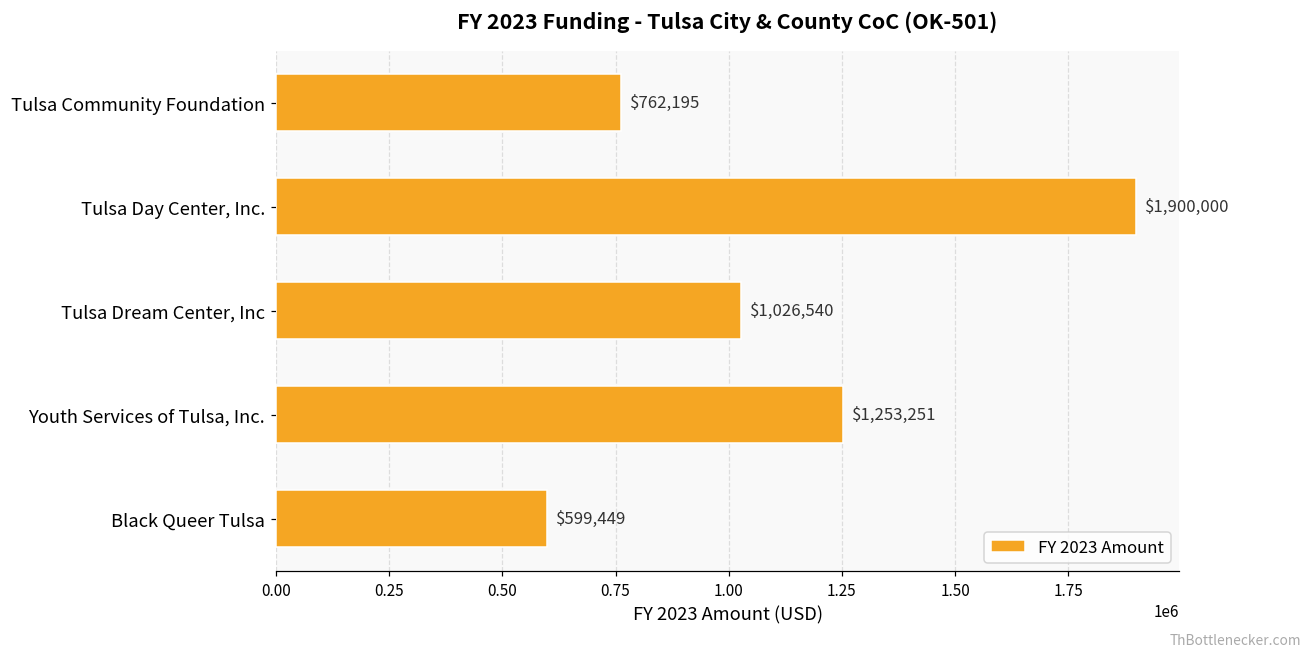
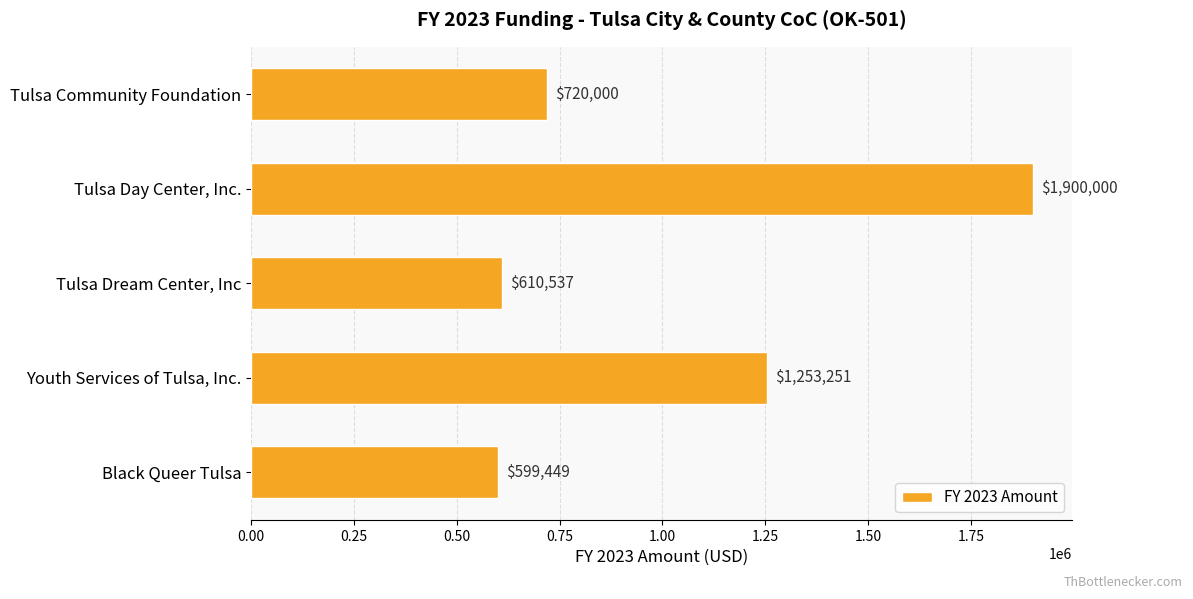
  {
-   "Tulsa Community Foundation": "$762,195",
+   "Tulsa Community Foundation": "$720,000",
    "Tulsa Day Center, Inc.": "$1,900,000",
-   "Tulsa Dream Center, Inc": "$1,026,540",
+   "Tulsa Dream Center, Inc": "$610,537",
    "Youth Services of Tulsa, Inc.": "$1,253,251",
    "Black Queer Tulsa": "$599,449"
  }
